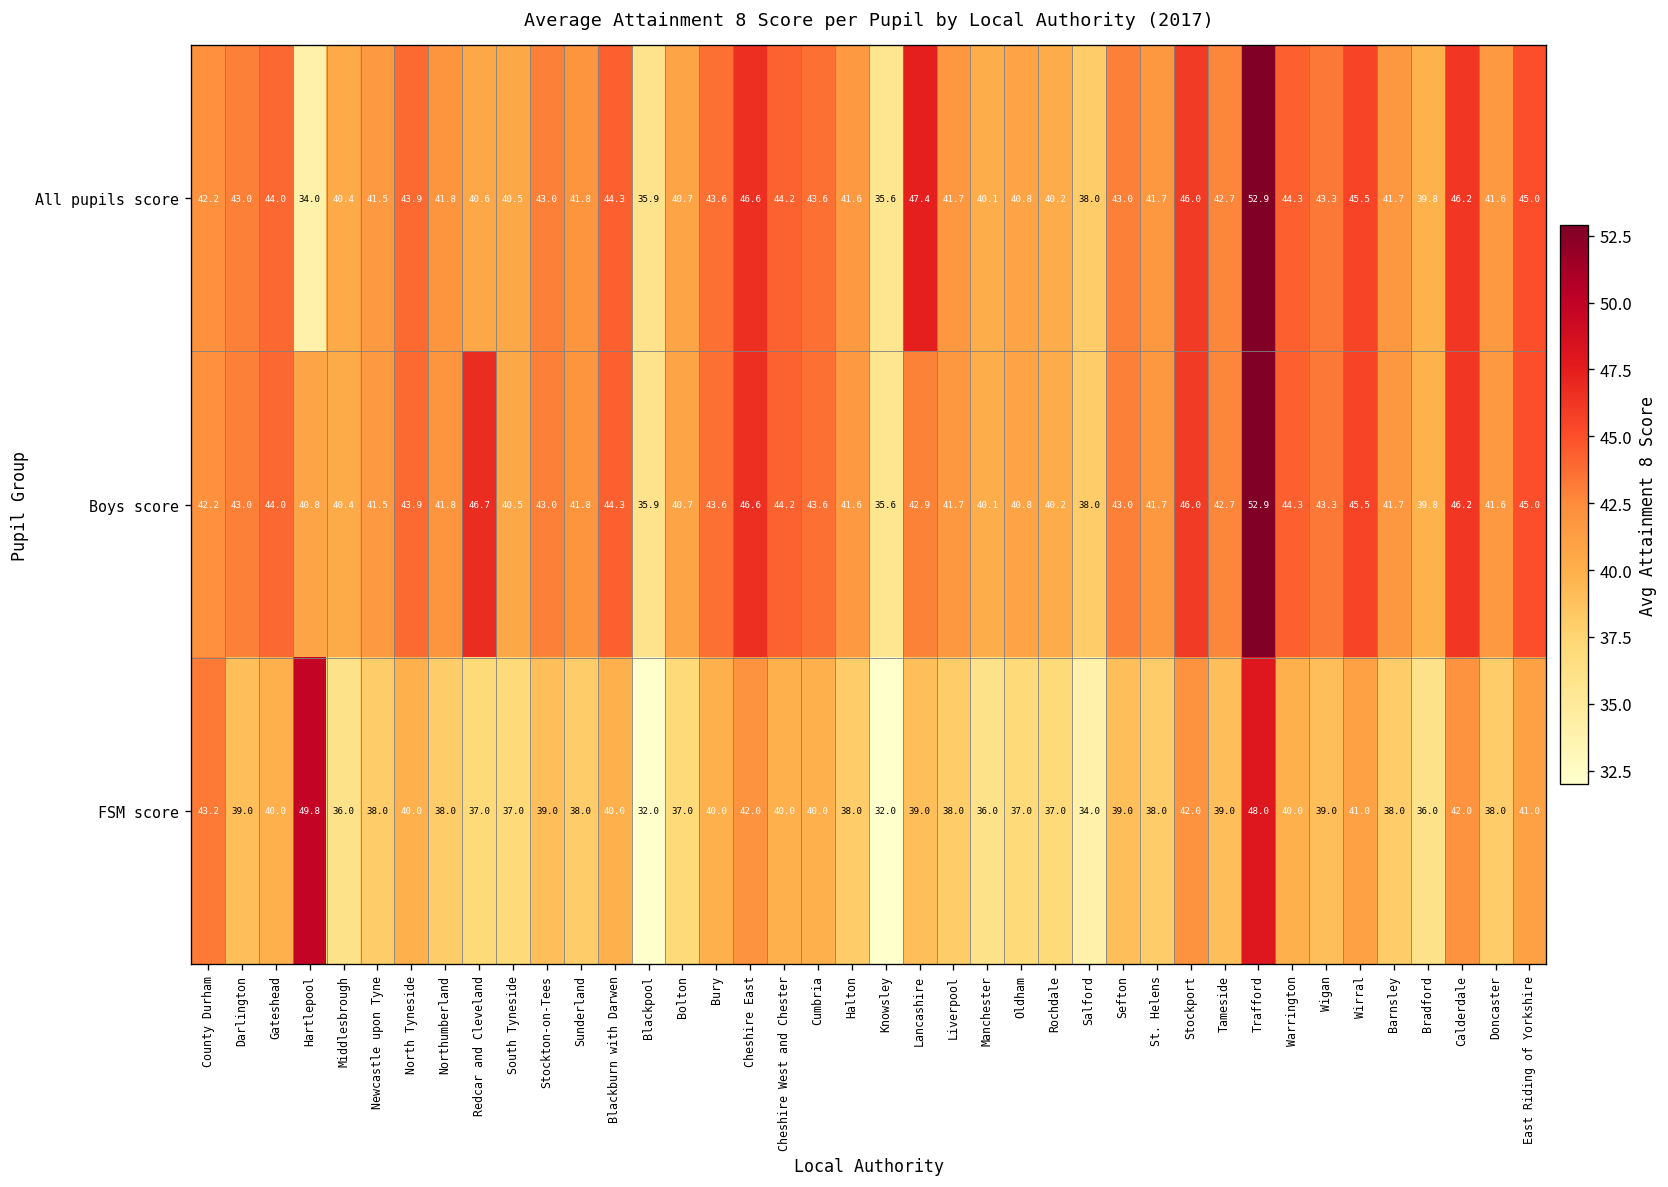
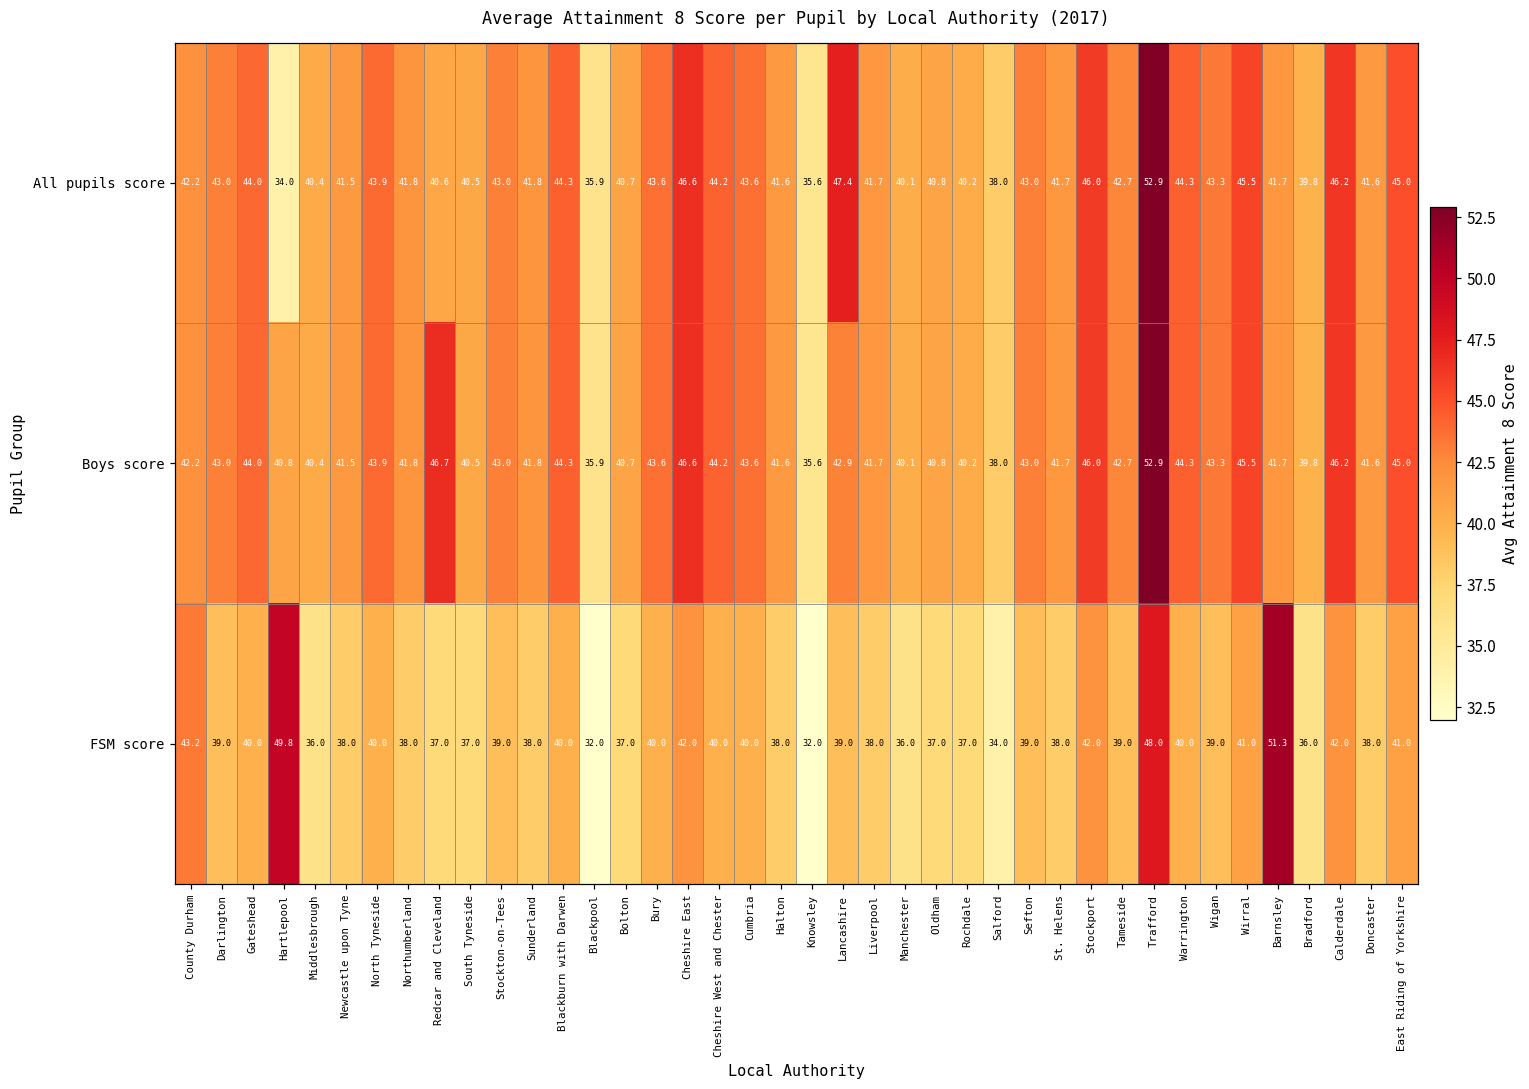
  {
    "All pupils score": {
      "County Durham": 42.2,
      "Darlington": 43.0,
      "Gateshead": 44.0,
      "Hartlepool": 34.0,
      "Middlesbrough": 40.4,
      "Newcastle upon Tyne": 41.5,
      "North Tyneside": 43.9,
      "Northumberland": 41.8,
      "Redcar and Cleveland": 40.6,
      "South Tyneside": 40.5,
      "Stockton-on-Tees": 43.0,
      "Sunderland": 41.8,
      "Blackburn with Darwen": 44.3,
      "Blackpool": 35.9,
      "Bolton": 40.7,
      "Bury": 43.6,
      "Cheshire East": 46.6,
      "Cheshire West and Chester": 44.2,
      "Cumbria": 43.6,
      "Halton": 41.6,
      "Knowsley": 35.6,
      "Lancashire": 47.4,
      "Liverpool": 41.7,
      "Manchester": 40.1,
      "Oldham": 40.8,
      "Rochdale": 40.2,
      "Salford": 38.0,
      "Sefton": 43.0,
      "St. Helens": 41.7,
      "Stockport": 46.0,
      "Tameside": 42.7,
      "Trafford": 52.9,
      "Warrington": 44.3,
      "Wigan": 43.3,
      "Wirral": 45.5,
      "Barnsley": 41.7,
      "Bradford": 39.8,
      "Calderdale": 46.2,
      "Doncaster": 41.6,
      "East Riding of Yorkshire": 45.0
    },
    "Boys score": {
      "County Durham": 42.2,
      "Darlington": 43.0,
      "Gateshead": 44.0,
      "Hartlepool": 40.8,
      "Middlesbrough": 40.4,
      "Newcastle upon Tyne": 41.5,
      "North Tyneside": 43.9,
      "Northumberland": 41.8,
      "Redcar and Cleveland": 46.7,
      "South Tyneside": 40.5,
      "Stockton-on-Tees": 43.0,
      "Sunderland": 41.8,
      "Blackburn with Darwen": 44.3,
      "Blackpool": 35.9,
      "Bolton": 40.7,
      "Bury": 43.6,
      "Cheshire East": 46.6,
      "Cheshire West and Chester": 44.2,
      "Cumbria": 43.6,
      "Halton": 41.6,
      "Knowsley": 35.6,
      "Lancashire": 42.9,
      "Liverpool": 41.7,
      "Manchester": 40.1,
      "Oldham": 40.8,
      "Rochdale": 40.2,
      "Salford": 38.0,
      "Sefton": 43.0,
      "St. Helens": 41.7,
      "Stockport": 46.0,
      "Tameside": 42.7,
      "Trafford": 52.9,
      "Warrington": 44.3,
      "Wigan": 43.3,
      "Wirral": 45.5,
      "Barnsley": 41.7,
      "Bradford": 39.8,
      "Calderdale": 46.2,
      "Doncaster": 41.6,
      "East Riding of Yorkshire": 45.0
    },
    "FSM score": {
      "County Durham": 43.2,
      "Darlington": 39.0,
      "Gateshead": 40.0,
      "Hartlepool": 49.8,
      "Middlesbrough": 36.0,
      "Newcastle upon Tyne": 38.0,
      "North Tyneside": 40.0,
      "Northumberland": 38.0,
      "Redcar and Cleveland": 37.0,
      "South Tyneside": 37.0,
      "Stockton-on-Tees": 39.0,
      "Sunderland": 38.0,
      "Blackburn with Darwen": 40.0,
      "Blackpool": 32.0,
      "Bolton": 37.0,
      "Bury": 40.0,
      "Cheshire East": 42.0,
      "Cheshire West and Chester": 40.0,
      "Cumbria": 40.0,
      "Halton": 38.0,
      "Knowsley": 32.0,
      "Lancashire": 39.0,
      "Liverpool": 38.0,
      "Manchester": 36.0,
      "Oldham": 37.0,
      "Rochdale": 37.0,
      "Salford": 34.0,
      "Sefton": 39.0,
      "St. Helens": 38.0,
      "Stockport": 42.0,
      "Tameside": 39.0,
      "Trafford": 48.0,
      "Warrington": 40.0,
      "Wigan": 39.0,
      "Wirral": 41.0,
-     "Barnsley": 38.0,
+     "Barnsley": 51.3,
      "Bradford": 36.0,
      "Calderdale": 42.0,
      "Doncaster": 38.0,
      "East Riding of Yorkshire": 41.0
    }
  }
